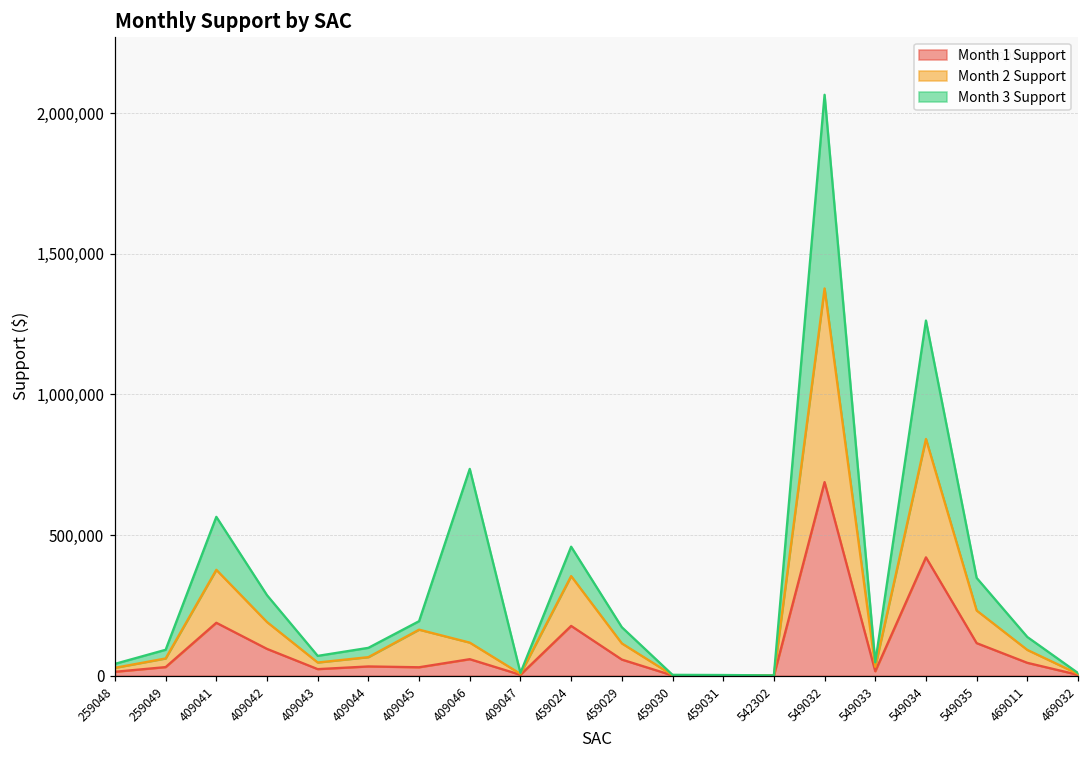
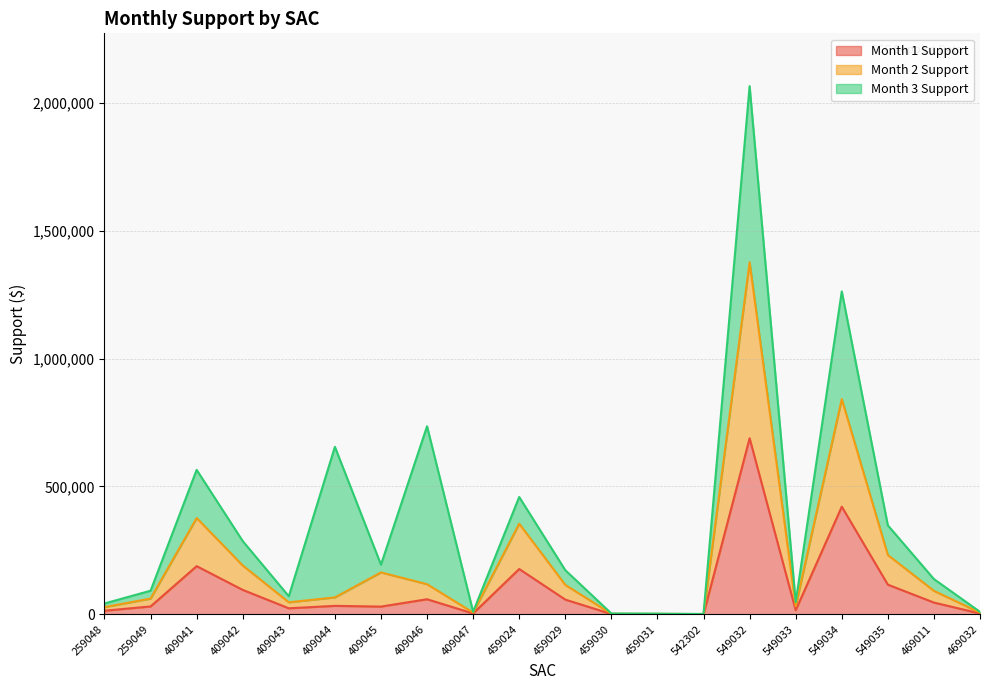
  {
    "Month 1 Support": {
      "259048": "10,000",
      "259049": "30,000",
      "409041": "190,000",
      "409042": "100,000",
      "409043": "20,000",
      "409044": "30,000",
      "409045": "30,000",
      "409046": "60,000",
      "459024": "180,000",
      "459029": "60,000",
      "549032": "690,000",
      "549033": "20,000",
      "549034": "420,000",
      "549035": "120,000",
      "469011": "50,000"
    },
    "Month 2 Support": {
      "259048": "10,000",
      "259049": "30,000",
      "409041": "190,000",
      "409042": "100,000",
      "409043": "20,000",
      "409044": "30,000",
      "409045": "130,000",
      "409046": "60,000",
      "459024": "180,000",
      "459029": "60,000",
      "549032": "690,000",
      "549033": "20,000",
      "549034": "420,000",
      "549035": "120,000",
      "469011": "50,000"
    },
    "Month 3 Support": {
      "259048": "10,000",
      "259049": "30,000",
      "409041": "190,000",
      "409042": "100,000",
      "409043": "20,000",
-     "409044": "30,000",
+     "409044": "590,000",
      "409045": "30,000",
      "409046": "620,000",
      "459024": "100,000",
      "459029": "60,000",
      "549032": "690,000",
      "549033": "20,000",
      "549034": "420,000",
      "549035": "120,000",
      "469011": "50,000"
    }
  }
